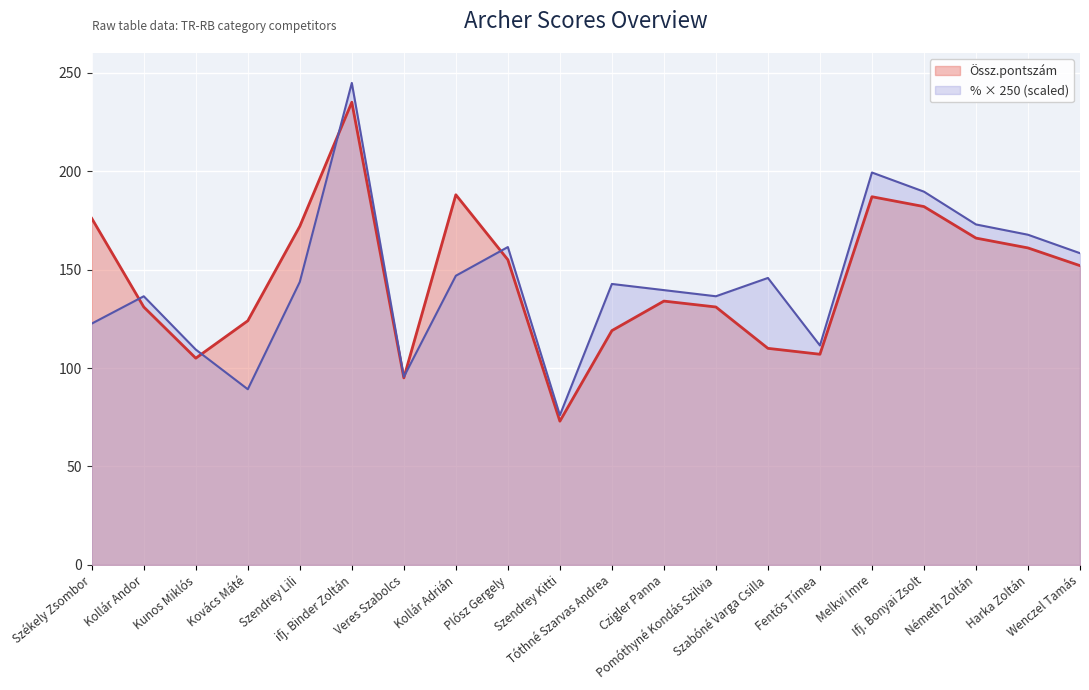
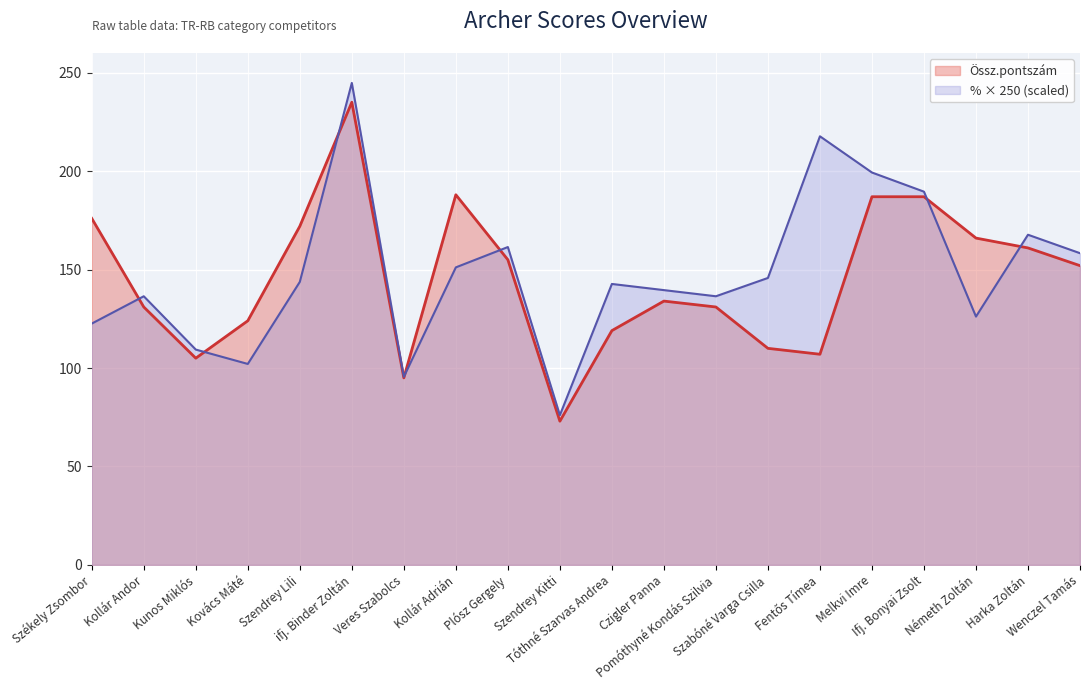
  {
    "Össz.pontszám": {
      "Székely Zsombor": 176,
      "Kollár Andor": 131,
      "Kunos Miklós": 105,
      "Kovács Máté": 124,
      "Szendrey Lili": 172,
      "ifj. Binder Zoltán": 235,
      "Kollár Adrián": 188,
      "Plósz Gergely": 155,
      "Szendrey Kitti": 73,
      "Tóthné Szarvas Andrea": 119,
      "Czigler Panna": 134,
      "Pomóthyné Kondás Szilvia": 131,
      "Szabóné Varga Csilla": 110,
      "Fentős Tímea": 107,
      "Melkvi Imre": 187,
-     "Ifj. Bonyai Zsolt": 182,
+     "Ifj. Bonyai Zsolt": 187,
      "Németh Zoltán": 166,
      "Harka Zoltán": 161,
      "Wenczel Tamás": 152
    },
    "% × 250 (scaled)": {
      "Székely Zsombor": 123,
      "Kollár Andor": 136,
      "Kunos Miklós": 109,
-     "Kovács Máté": 89,
+     "Kovács Máté": 102,
      "Szendrey Lili": 144,
      "ifj. Binder Zoltán": 245,
-     "Kollár Adrián": 147,
+     "Kollár Adrián": 151,
      "Plósz Gergely": 161,
      "Szendrey Kitti": 76,
      "Tóthné Szarvas Andrea": 143,
      "Czigler Panna": 140,
      "Pomóthyné Kondás Szilvia": 136,
      "Szabóné Varga Csilla": 146,
-     "Fentős Tímea": 111,
+     "Fentős Tímea": 218,
      "Melkvi Imre": 199,
      "Ifj. Bonyai Zsolt": 190,
-     "Németh Zoltán": 173,
+     "Németh Zoltán": 126,
      "Harka Zoltán": 168,
      "Wenczel Tamás": 158
    }
  }
